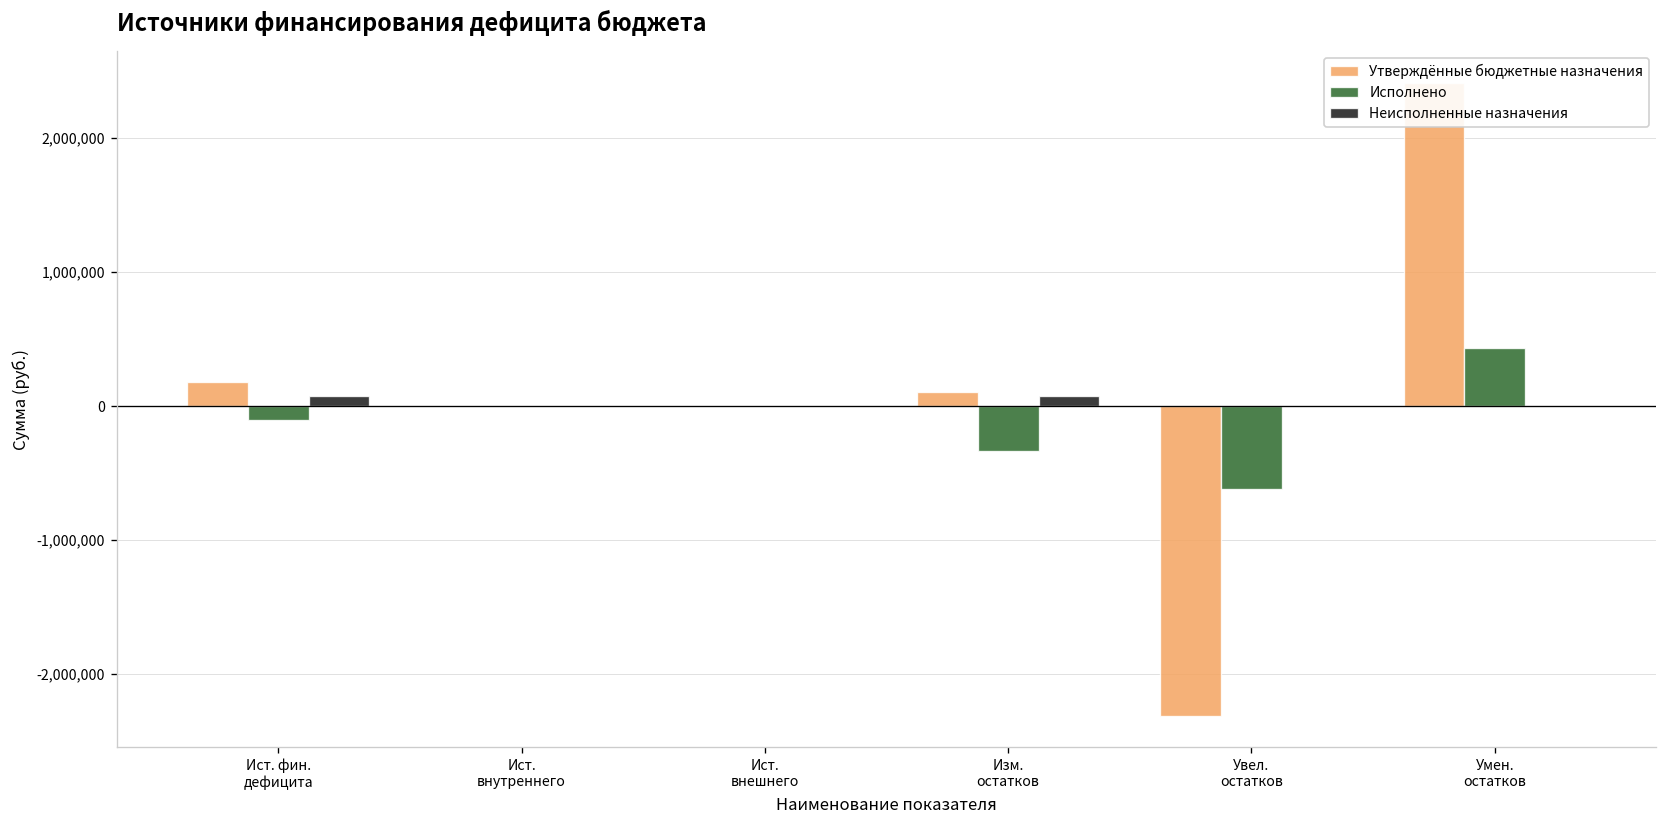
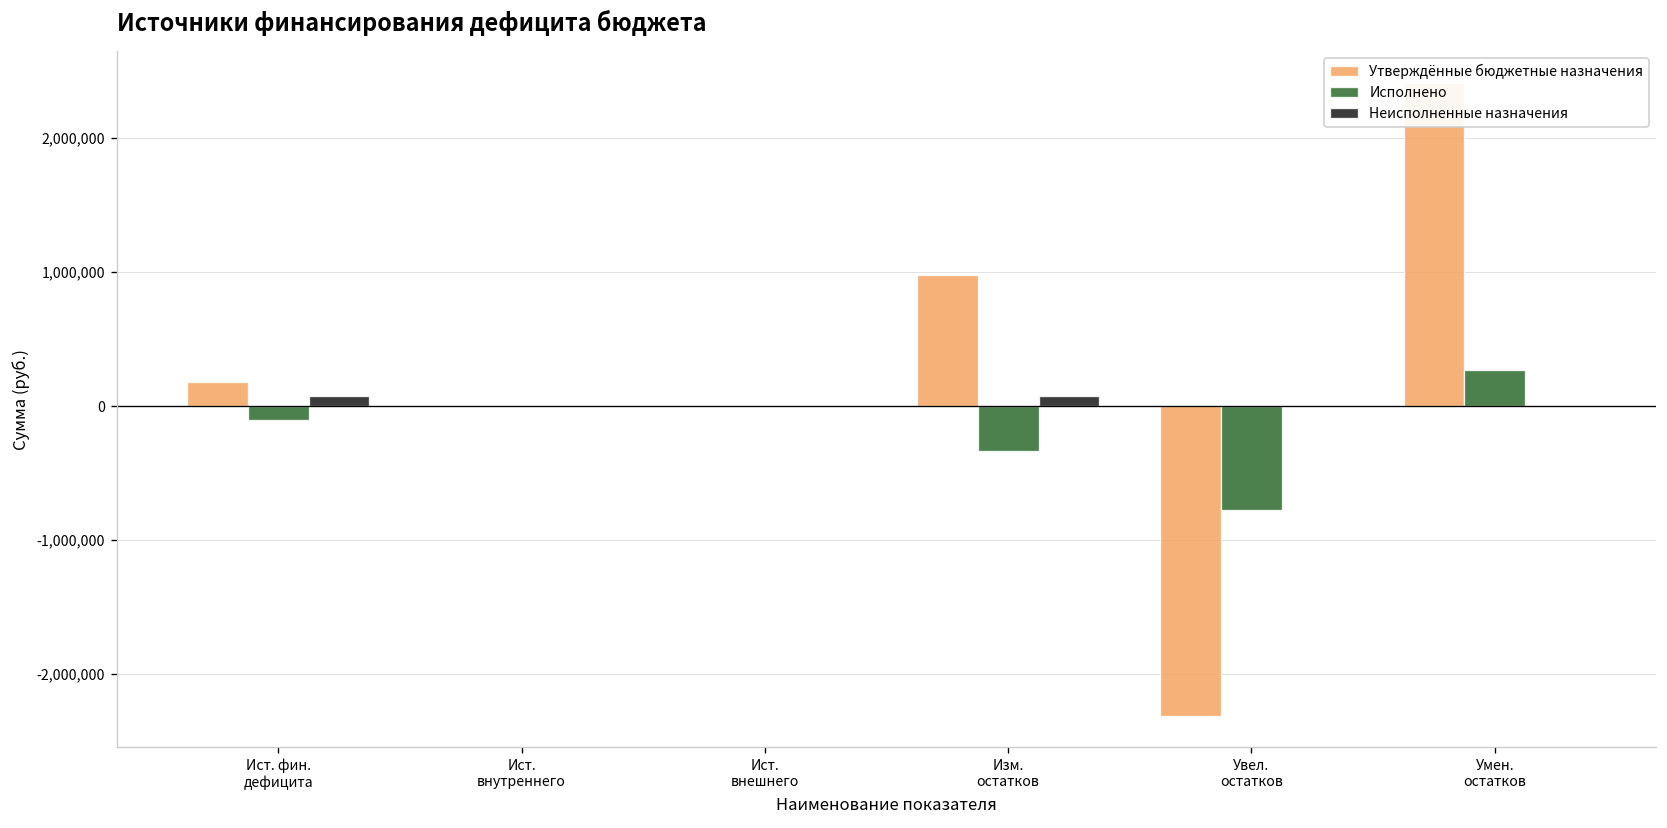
  {
    "Утверждённые бюджетные назначения": {
      "Ист. фин. дефицита": "180,000",
      "Ист. внутреннего": "0",
      "Ист. внешнего": "0",
-     "Изм. остатков": "100,000",
+     "Изм. остатков": "980,000",
      "Увел. остатков": "-2,310,000"
    },
    "Исполнено": {
      "Ист. фин. дефицита": "-110,000",
      "Ист. внутреннего": "0",
      "Ист. внешнего": "0",
      "Изм. остатков": "-330,000",
-     "Увел. остатков": "-620,000",
-     "Умен. остатков": "430,000"
+     "Увел. остатков": "-770,000",
+     "Умен. остатков": "270,000"
    },
    "Неисполненные назначения": {
      "Ист. фин. дефицита": "80,000",
      "Ист. внутреннего": "0",
      "Ист. внешнего": "0",
      "Изм. остатков": "70,000",
      "Увел. остатков": "0",
      "Умен. остатков": "0"
    }
  }
